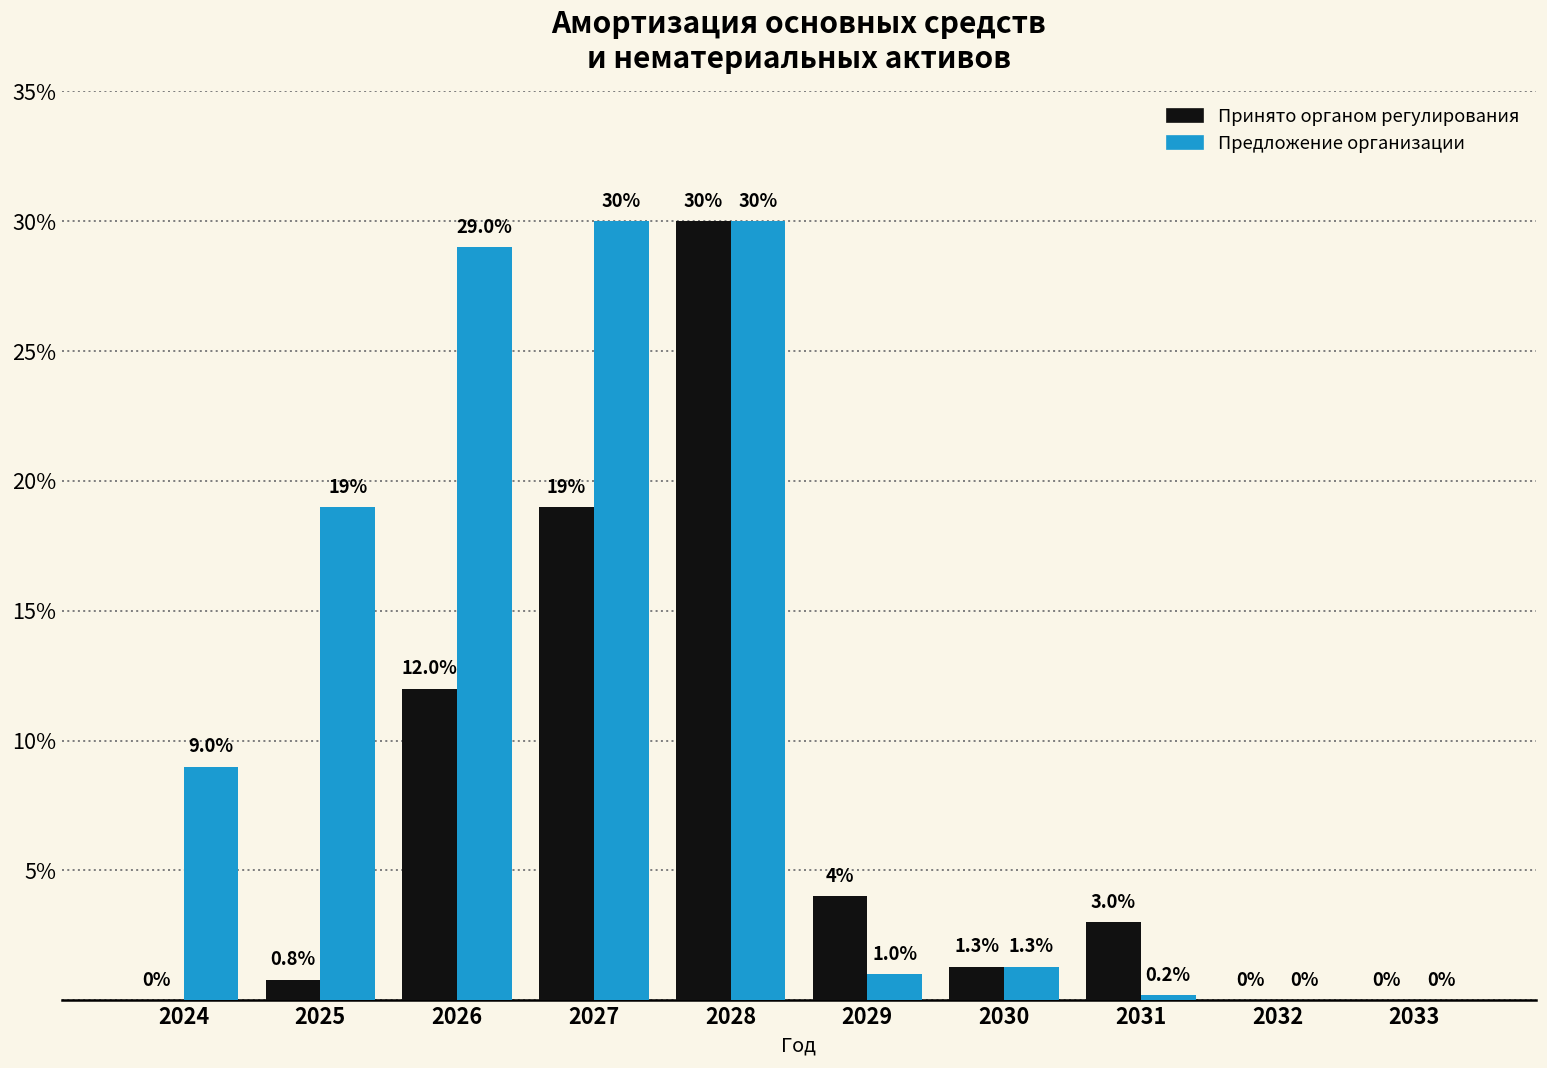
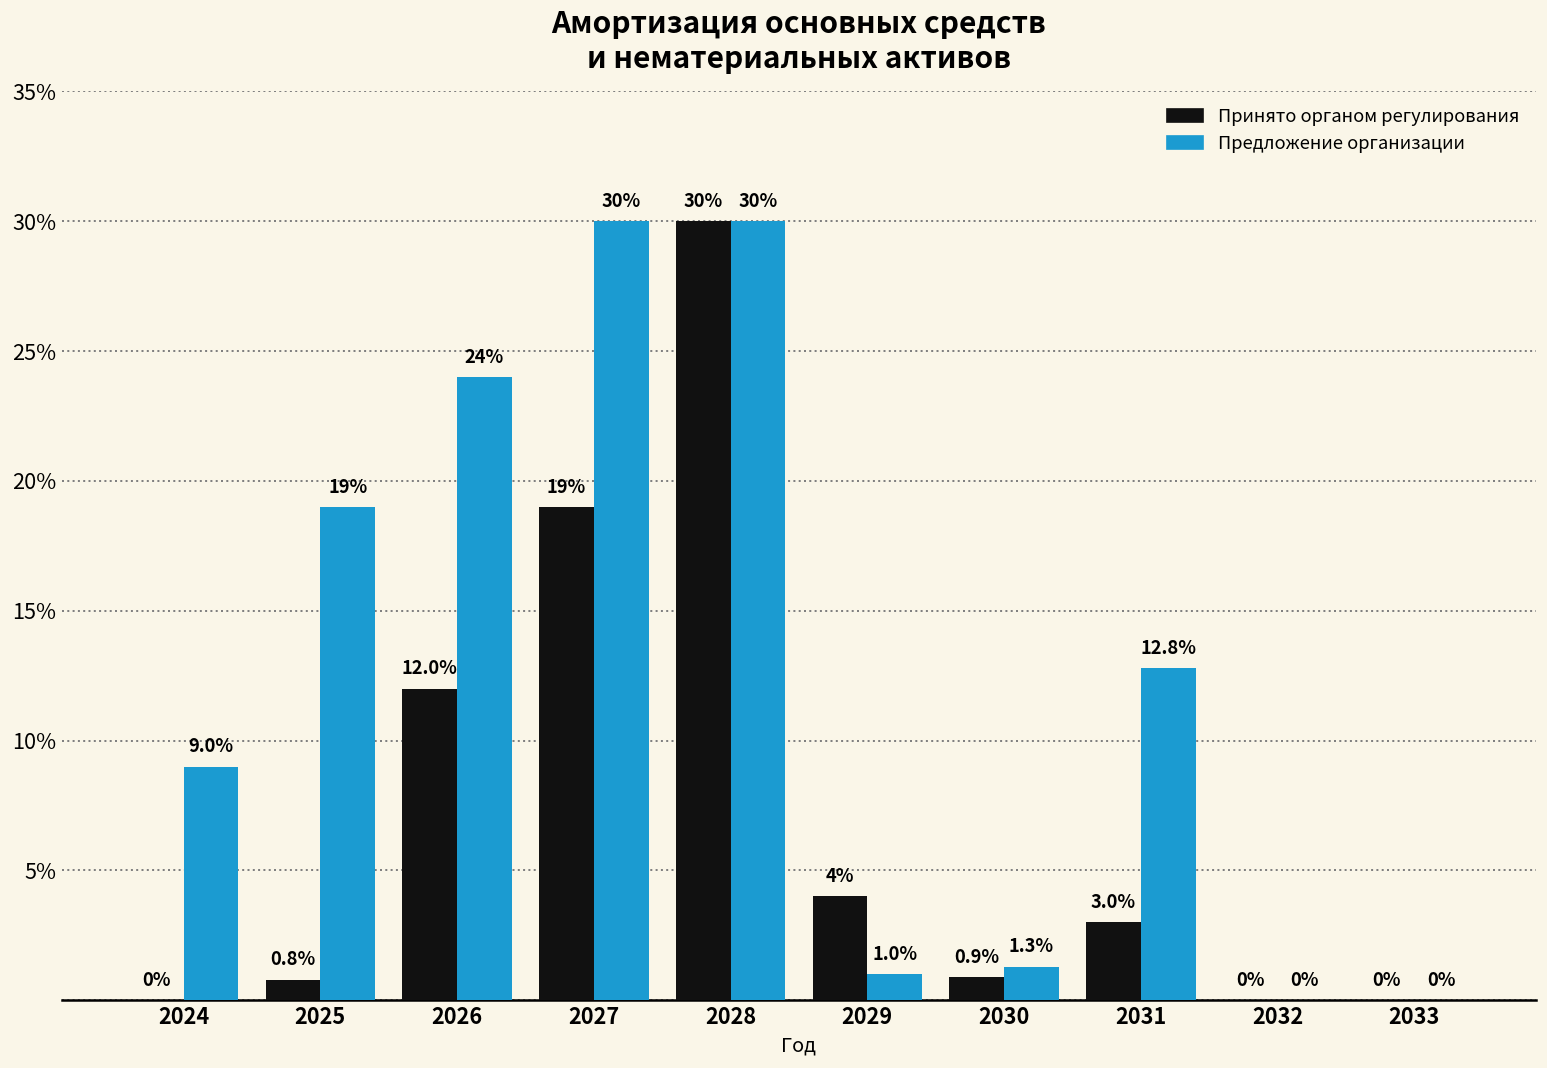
  {
    "Принято органом регулирования": {
      "2024": "0%",
      "2025": "0.8%",
      "2026": "12.0%",
      "2027": "19%",
      "2028": "30%",
      "2029": "4%",
-     "2030": "1.3%",
+     "2030": "0.9%",
      "2031": "3.0%",
      "2032": "0%",
      "2033": "0%"
    },
    "Предложение организации": {
      "2024": "9.0%",
      "2025": "19%",
-     "2026": "29.0%",
+     "2026": "24%",
      "2027": "30%",
      "2028": "30%",
      "2029": "1.0%",
      "2030": "1.3%",
-     "2031": "0.2%",
+     "2031": "12.8%",
      "2032": "0%",
      "2033": "0%"
    }
  }
